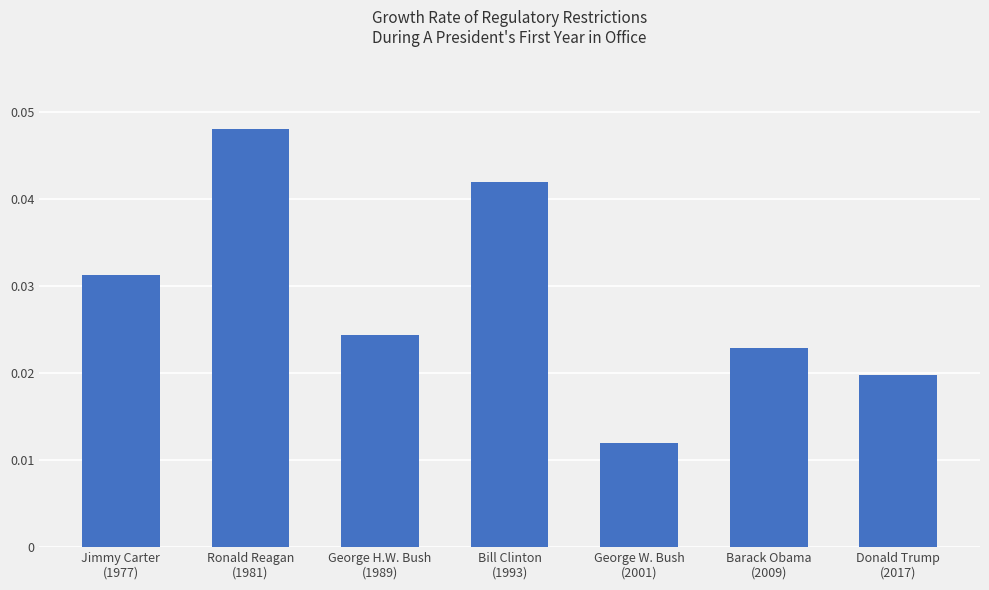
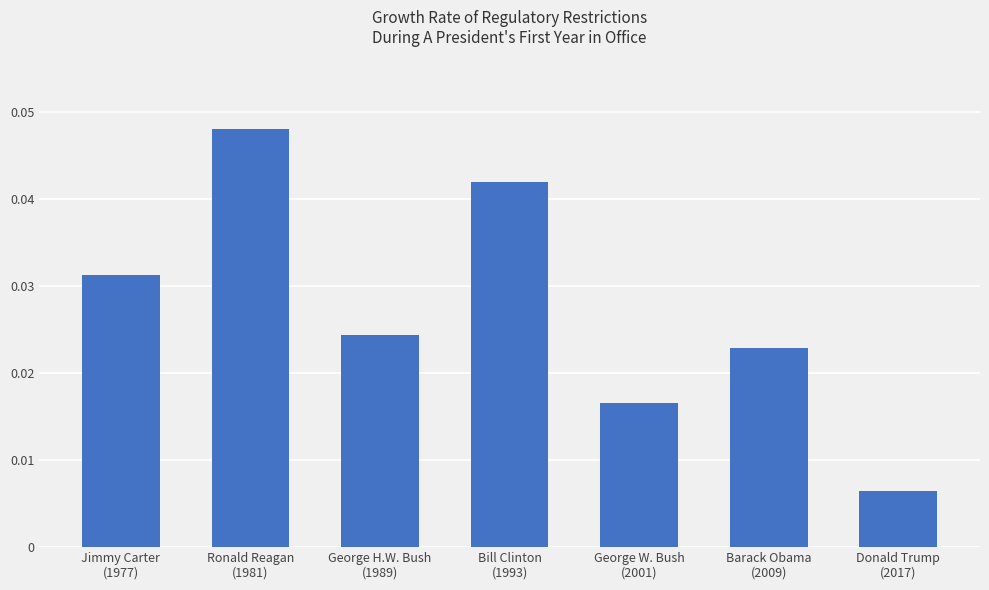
  {
    "Jimmy Carter (1977)": 0.031,
    "Ronald Reagan (1981)": 0.048,
    "George H.W. Bush (1989)": 0.024,
    "Bill Clinton (1993)": 0.042,
-   "George W. Bush (2001)": 0.012,
+   "George W. Bush (2001)": 0.017,
    "Barack Obama (2009)": 0.023,
-   "Donald Trump (2017)": 0.020
+   "Donald Trump (2017)": 0.007
  }
